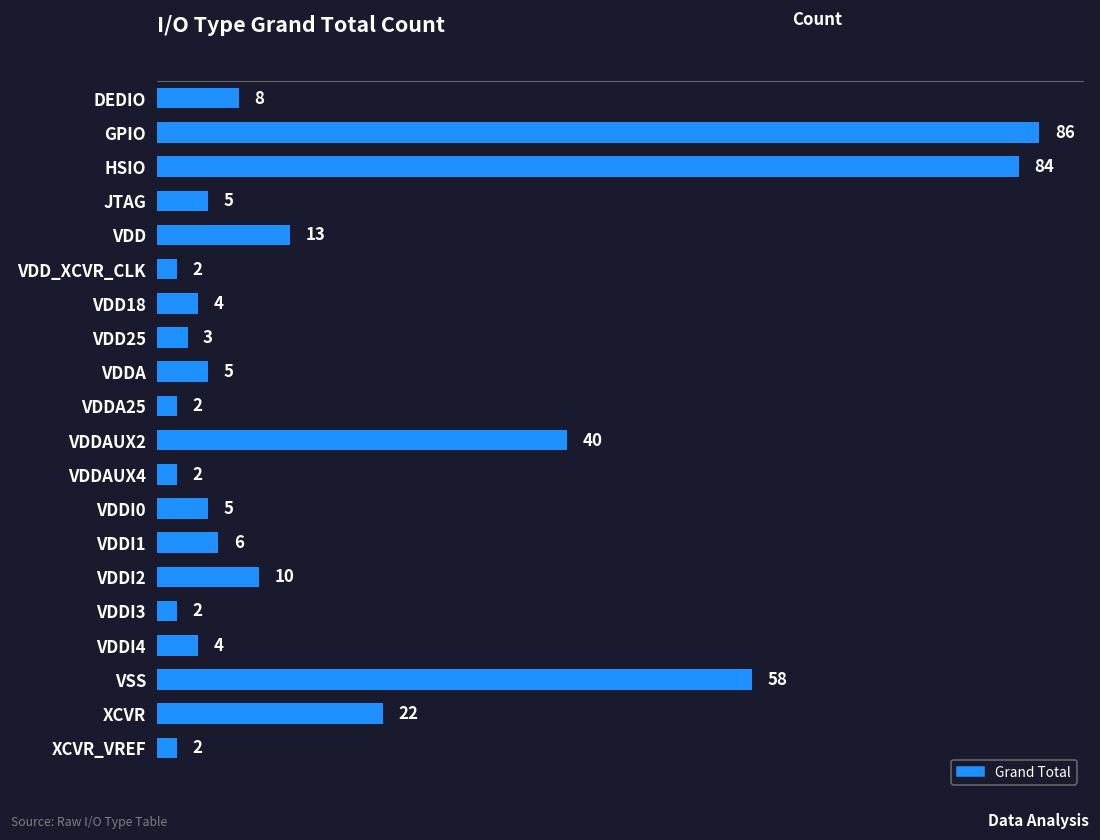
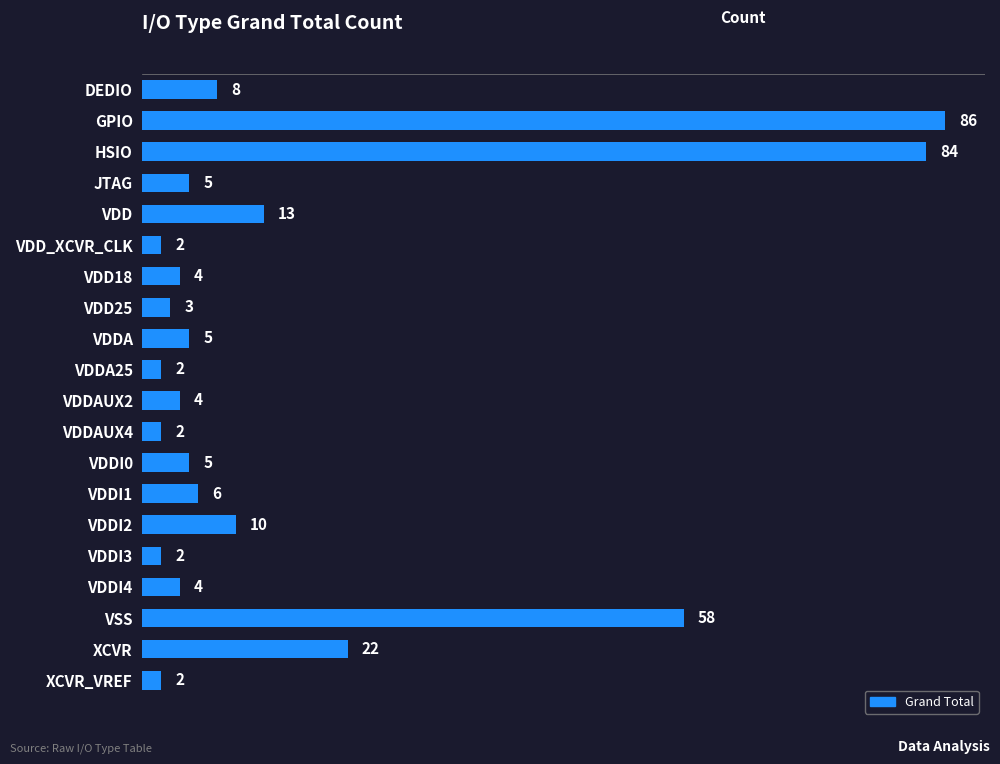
  {
    "DEDIO": 8,
    "GPIO": 86,
    "HSIO": 84,
    "JTAG": 5,
    "VDD": 13,
    "VDD_XCVR_CLK": 2,
    "VDD18": 4,
    "VDD25": 3,
    "VDDA": 5,
    "VDDA25": 2,
-   "VDDAUX2": 40,
+   "VDDAUX2": 4,
    "VDDAUX4": 2,
    "VDDI0": 5,
    "VDDI1": 6,
    "VDDI2": 10,
    "VDDI3": 2,
    "VDDI4": 4,
    "VSS": 58,
    "XCVR": 22,
    "XCVR_VREF": 2
  }
